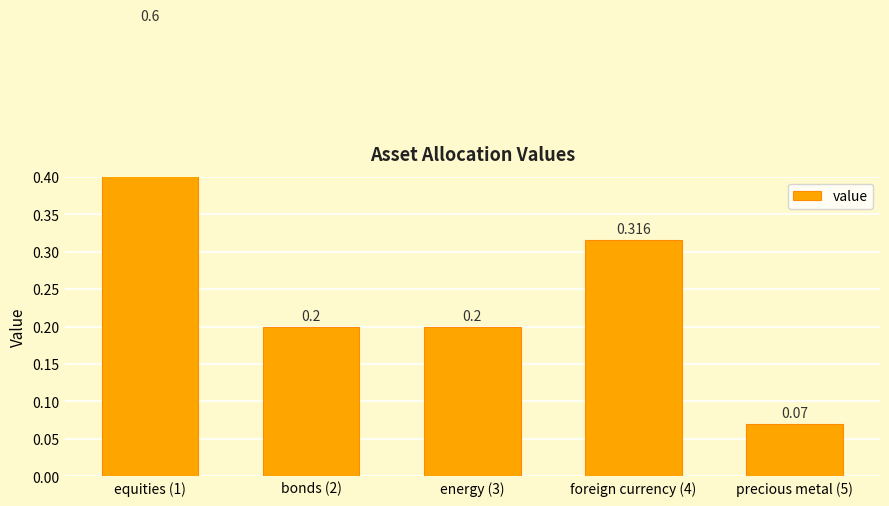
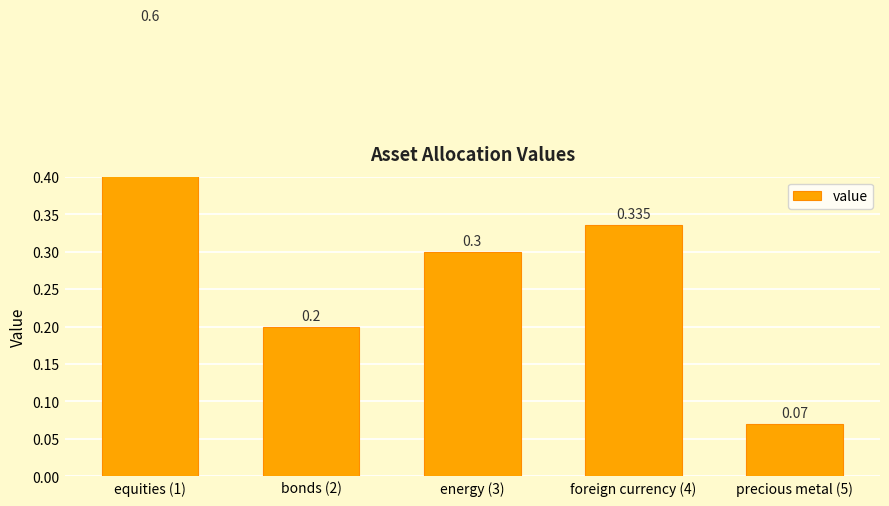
  {
    "bonds (2)": 0.2,
-   "energy (3)": 0.2,
-   "foreign currency (4)": 0.316,
+   "energy (3)": 0.3,
+   "foreign currency (4)": 0.335,
    "precious metal (5)": 0.07
  }
